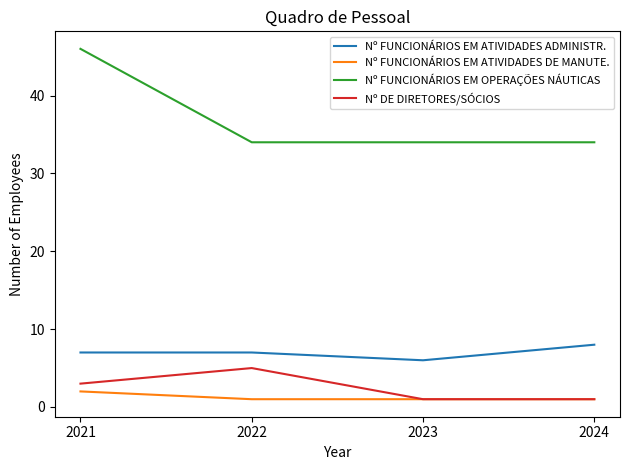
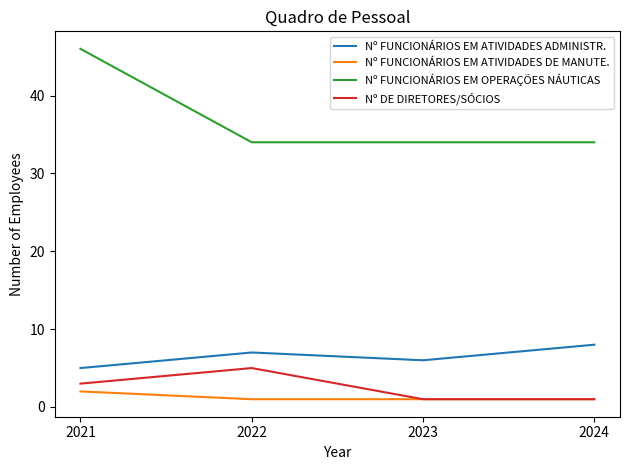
  {
    "Nº FUNCIONÁRIOS EM ATIVIDADES ADMINISTR.": {
-     "2021": 7,
+     "2021": 5,
      "2022": 7,
      "2023": 6,
      "2024": 8
    },
    "Nº FUNCIONÁRIOS EM ATIVIDADES DE MANUTE.": {
      "2021": 2,
      "2022": 1
    },
    "Nº FUNCIONÁRIOS EM OPERAÇÕES NÁUTICAS": {
      "2021": 46,
      "2022": 34,
      "2023": 34,
      "2024": 34
    },
    "Nº DE DIRETORES/SÓCIOS": {
      "2021": 3,
      "2022": 5
    }
  }
